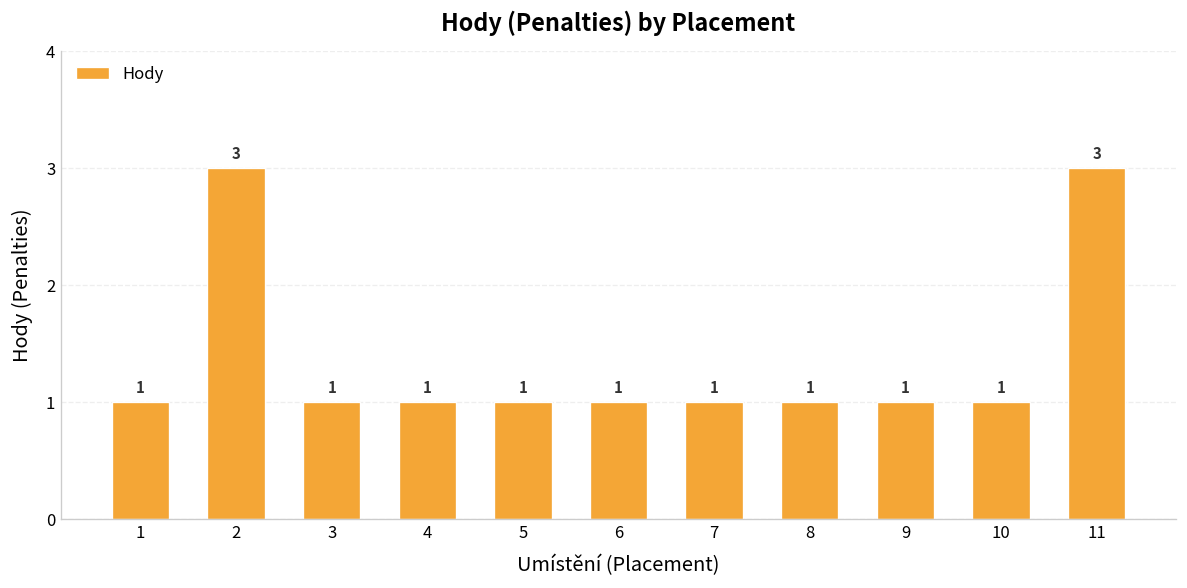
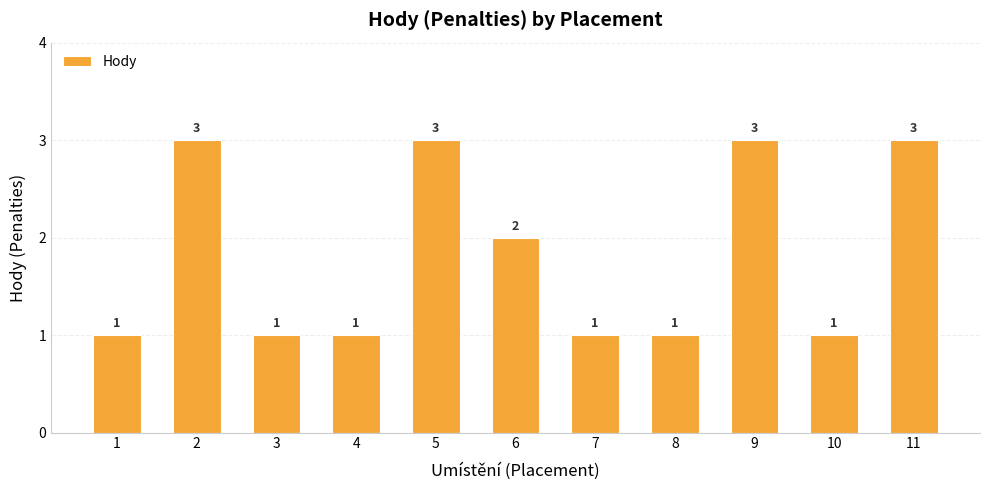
  {
    "1": 1,
    "2": 3,
    "3": 1,
    "4": 1,
-   "5": 1,
-   "6": 1,
+   "5": 3,
+   "6": 2,
    "7": 1,
    "8": 1,
-   "9": 1,
+   "9": 3,
    "10": 1,
    "11": 3
  }
